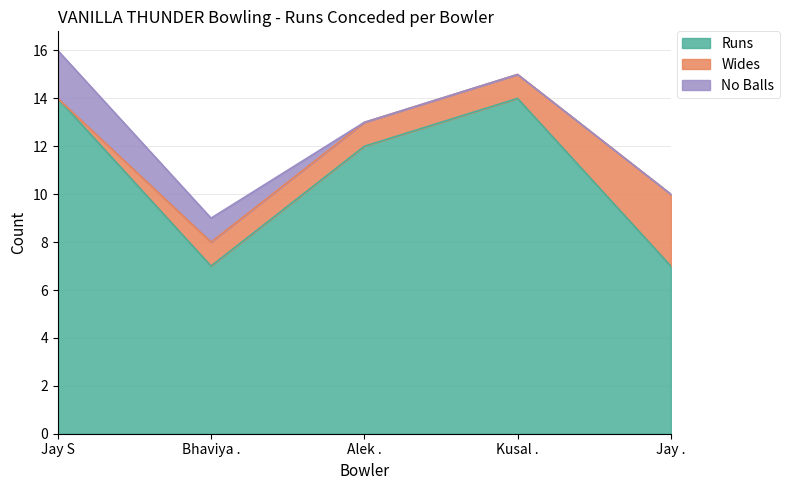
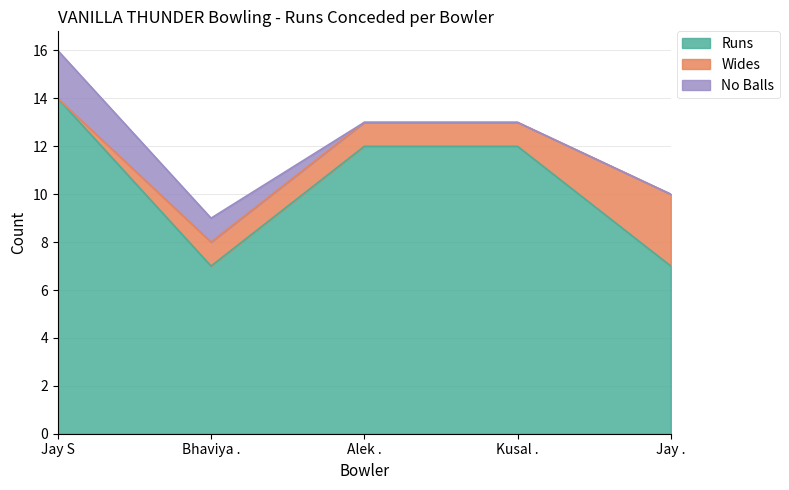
  {
    "Runs": {
      "Bhaviya .": 7,
      "Alek .": 12,
-     "Kusal .": 14,
+     "Kusal .": 12,
      "Jay .": 7
    },
    "Wides": {
      "Bhaviya .": 1
    },
    "No Balls": {
      "Jay S": 2,
      "Bhaviya .": 1
    }
  }
